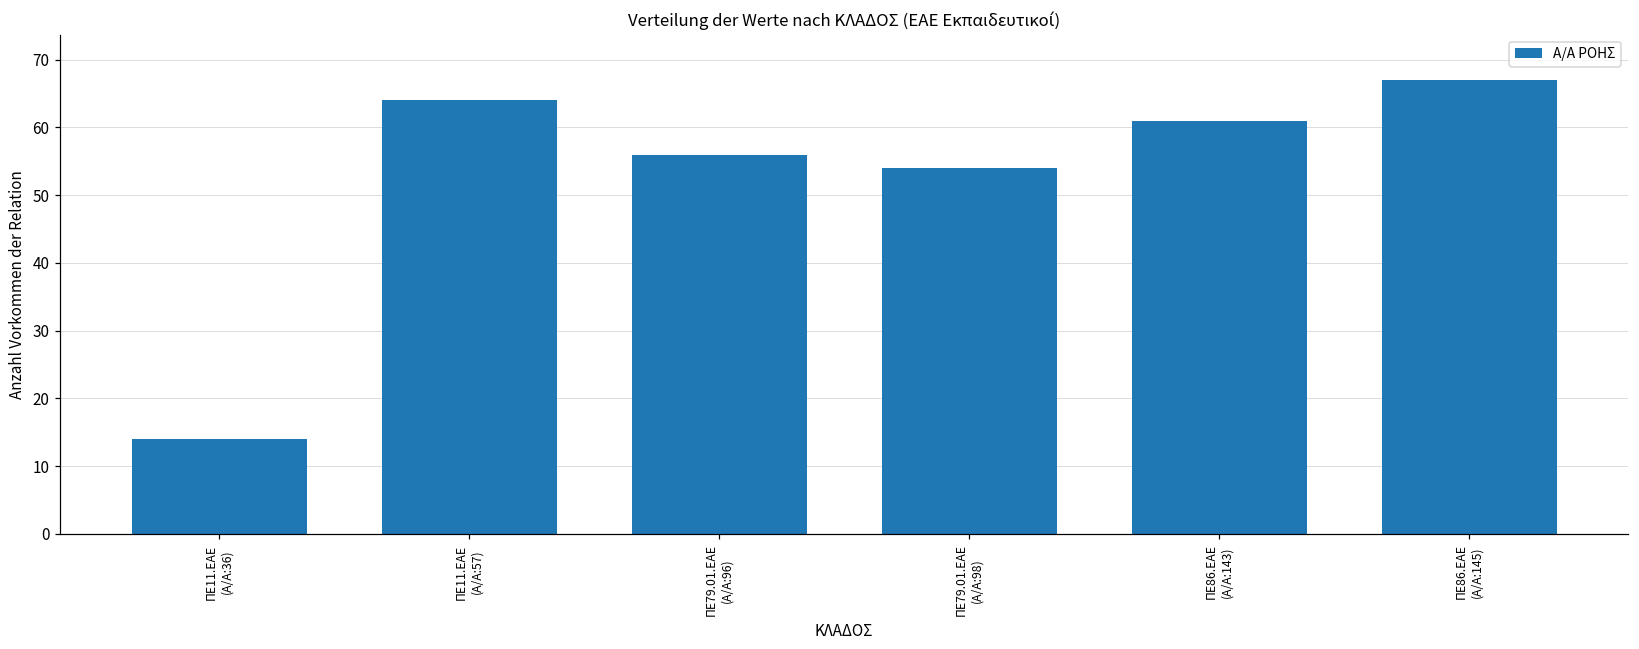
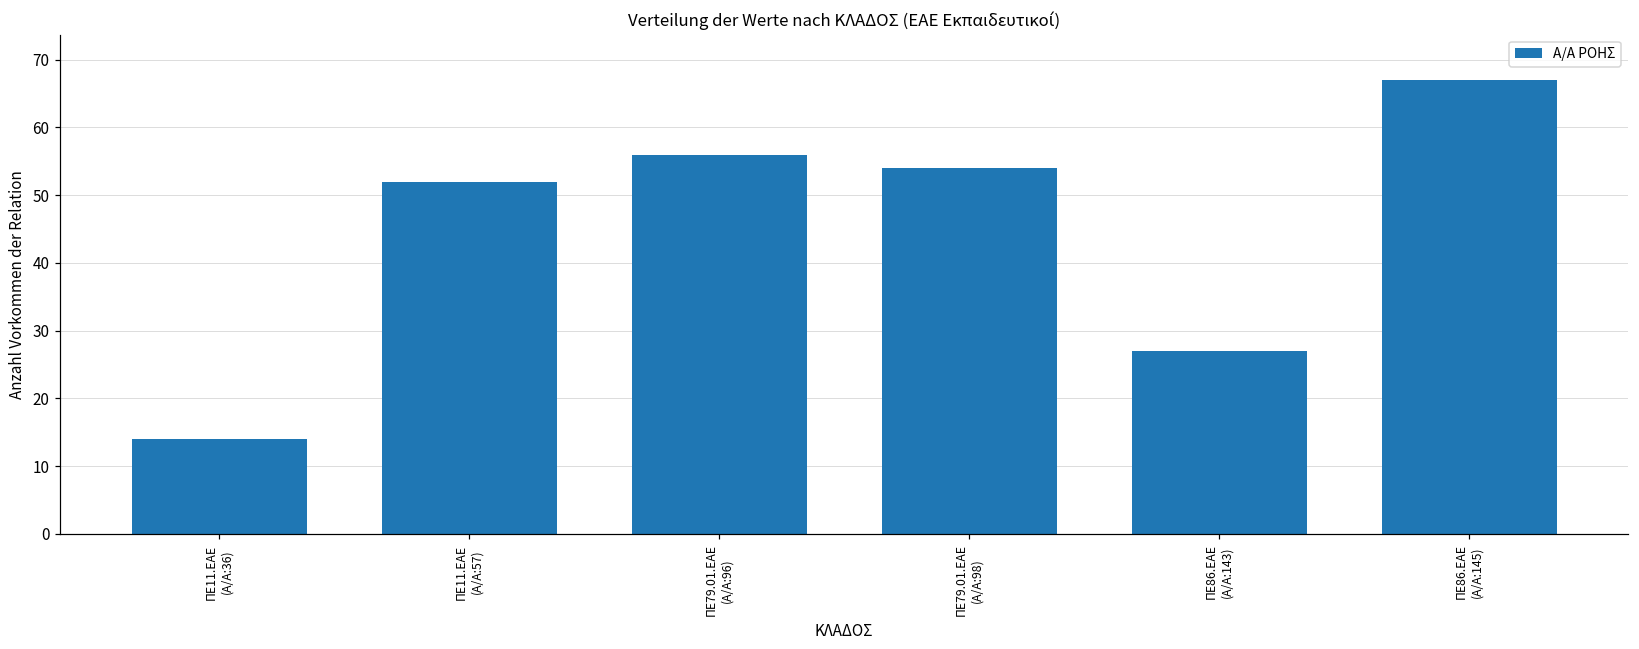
  {
    "ΠΕ11.ΕΑΕ (Α/Α:36)": 14,
-   "ΠΕ11.ΕΑΕ (Α/Α:57)": 64,
+   "ΠΕ11.ΕΑΕ (Α/Α:57)": 52,
    "ΠΕ79.01.ΕΑΕ (Α/Α:96)": 56,
    "ΠΕ79.01.ΕΑΕ (Α/Α:98)": 54,
-   "ΠΕ86.ΕΑΕ (Α/Α:143)": 61,
+   "ΠΕ86.ΕΑΕ (Α/Α:143)": 27,
    "ΠΕ86.ΕΑΕ (Α/Α:145)": 67
  }
